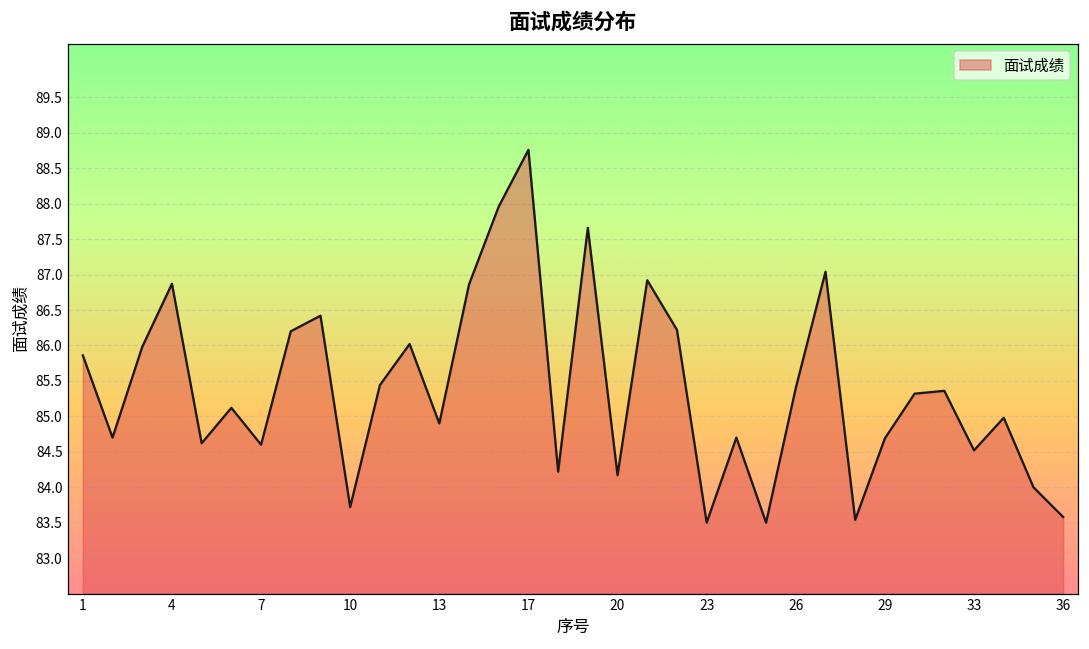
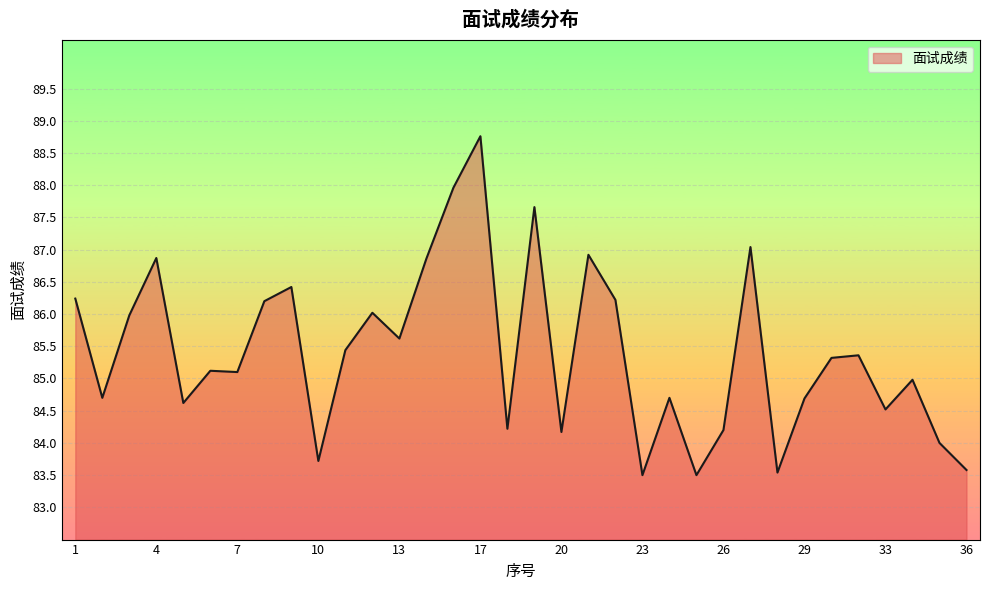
  {
-   "1": 85.9,
+   "1": 86.2,
    "4": 86.9,
-   "7": 84.6,
+   "7": 85.1,
    "10": 83.7,
-   "13": 84.9,
+   "13": 85.6,
    "17": 88.8,
    "20": 84.2,
    "23": 83.5,
-   "26": 85.4,
+   "26": 84.2,
    "29": 84.7,
    "33": 84.5,
    "36": 83.6
  }
